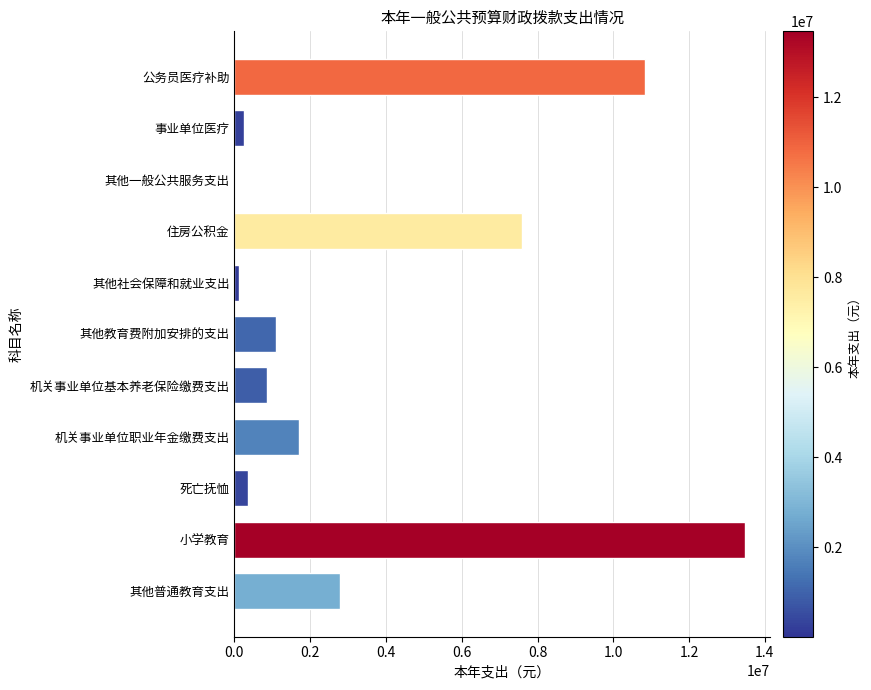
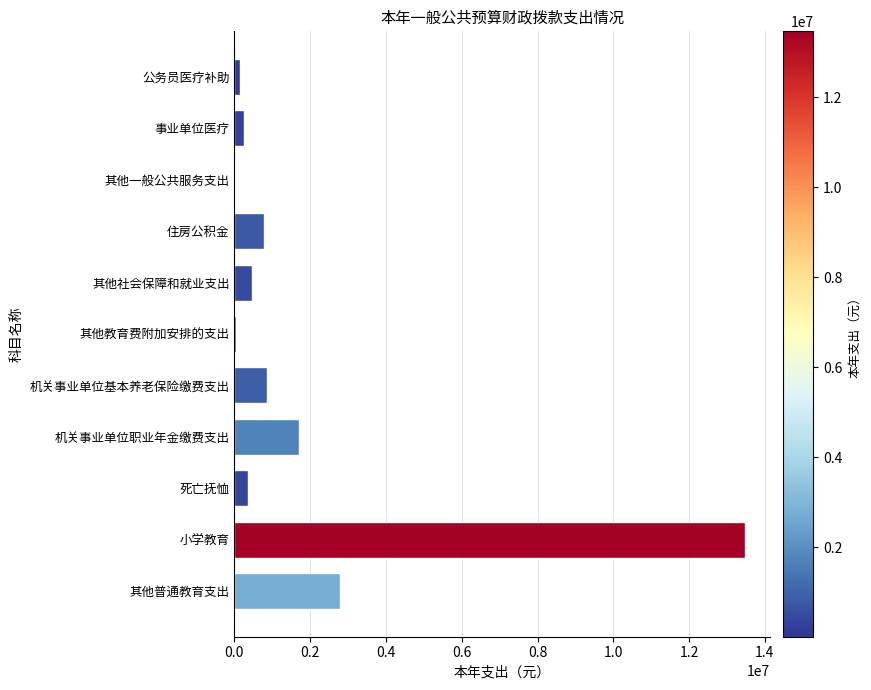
  {
-   "公务员医疗补助": 10800000,
+   "公务员医疗补助": 200000,
    "事业单位医疗": 200000,
-   "住房公积金": 7600000,
-   "其他社会保障和就业支出": 100000,
-   "其他教育费附加安排的支出": 1100000,
+   "住房公积金": 800000,
+   "其他社会保障和就业支出": 500000,
+   "其他教育费附加安排的支出": 100000,
    "机关事业单位基本养老保险缴费支出": 900000,
    "机关事业单位职业年金缴费支出": 1700000,
    "死亡抚恤": 400000,
    "小学教育": 13500000,
    "其他普通教育支出": 2800000
  }
